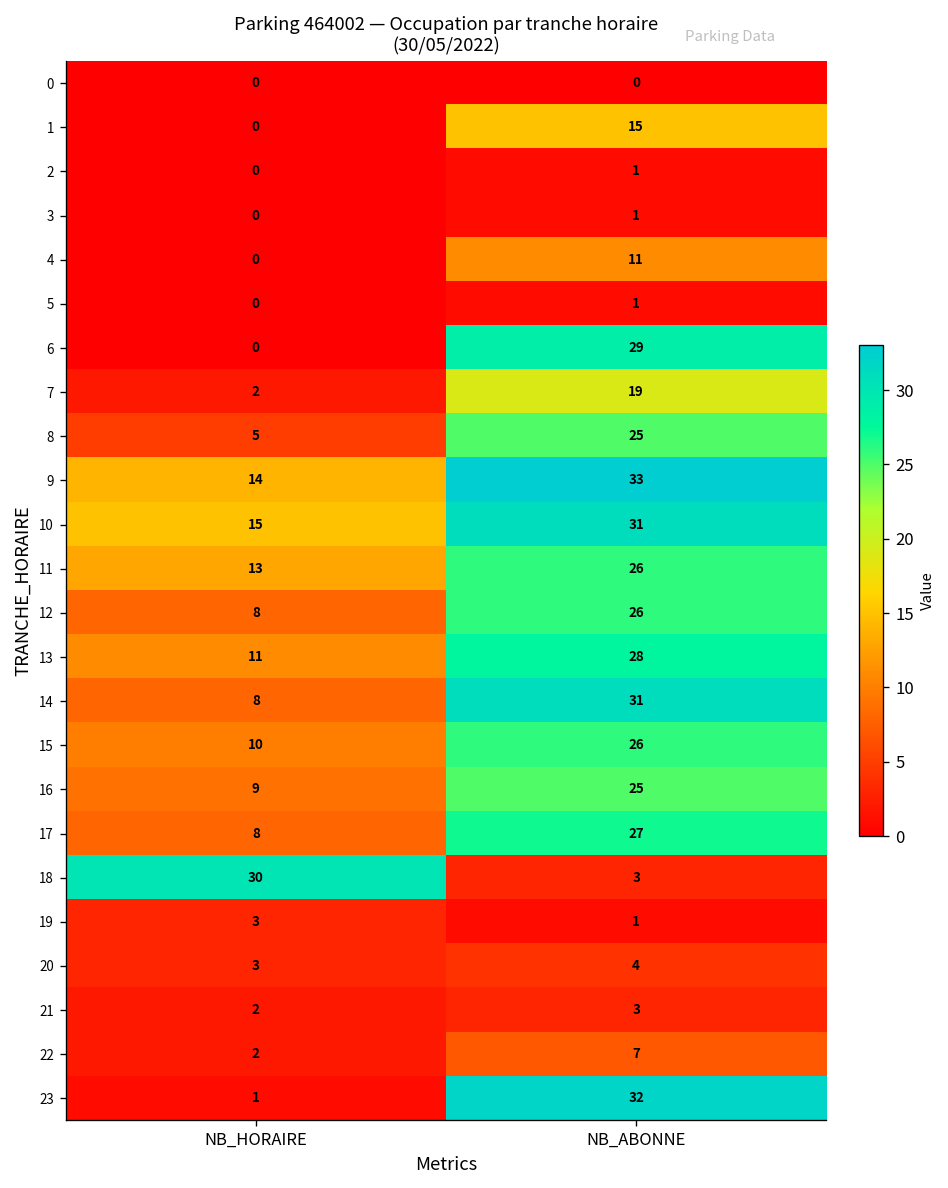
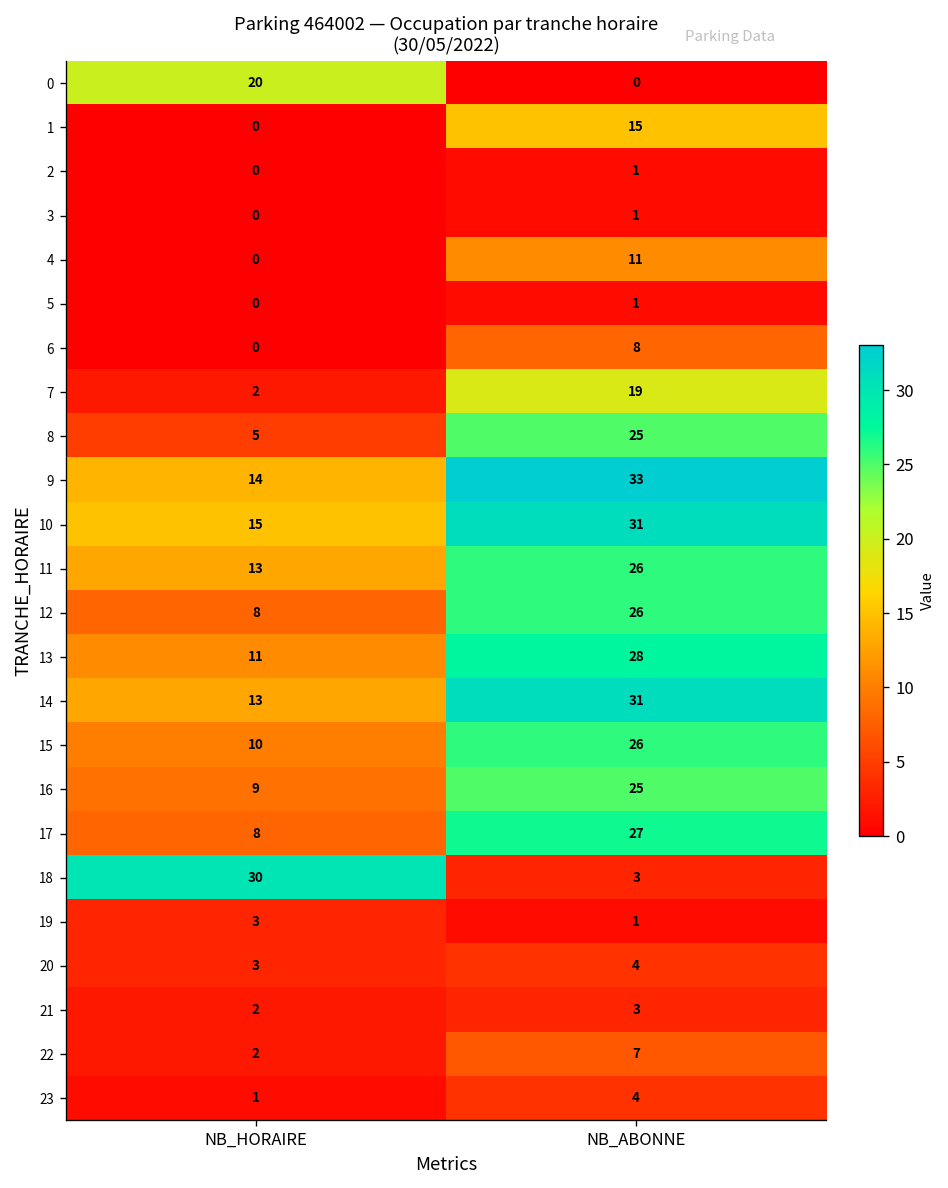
  {
    "0": {
-     "NB_HORAIRE": 0,
+     "NB_HORAIRE": 20,
      "NB_ABONNE": 0
    },
    "1": {
      "NB_HORAIRE": 0,
      "NB_ABONNE": 15
    },
    "2": {
      "NB_HORAIRE": 0,
      "NB_ABONNE": 1
    },
    "3": {
      "NB_HORAIRE": 0,
      "NB_ABONNE": 1
    },
    "4": {
      "NB_HORAIRE": 0,
      "NB_ABONNE": 11
    },
    "5": {
      "NB_HORAIRE": 0,
      "NB_ABONNE": 1
    },
    "6": {
      "NB_HORAIRE": 0,
-     "NB_ABONNE": 29
+     "NB_ABONNE": 8
    },
    "7": {
      "NB_HORAIRE": 2,
      "NB_ABONNE": 19
    },
    "8": {
      "NB_HORAIRE": 5,
      "NB_ABONNE": 25
    },
    "9": {
      "NB_HORAIRE": 14,
      "NB_ABONNE": 33
    },
    "10": {
      "NB_HORAIRE": 15,
      "NB_ABONNE": 31
    },
    "11": {
      "NB_HORAIRE": 13,
      "NB_ABONNE": 26
    },
    "12": {
      "NB_HORAIRE": 8,
      "NB_ABONNE": 26
    },
    "13": {
      "NB_HORAIRE": 11,
      "NB_ABONNE": 28
    },
    "14": {
-     "NB_HORAIRE": 8,
+     "NB_HORAIRE": 13,
      "NB_ABONNE": 31
    },
    "15": {
      "NB_HORAIRE": 10,
      "NB_ABONNE": 26
    },
    "16": {
      "NB_HORAIRE": 9,
      "NB_ABONNE": 25
    },
    "17": {
      "NB_HORAIRE": 8,
      "NB_ABONNE": 27
    },
    "18": {
      "NB_HORAIRE": 30,
      "NB_ABONNE": 3
    },
    "19": {
      "NB_HORAIRE": 3,
      "NB_ABONNE": 1
    },
    "20": {
      "NB_HORAIRE": 3,
      "NB_ABONNE": 4
    },
    "21": {
      "NB_HORAIRE": 2,
      "NB_ABONNE": 3
    },
    "22": {
      "NB_HORAIRE": 2,
      "NB_ABONNE": 7
    },
    "23": {
      "NB_HORAIRE": 1,
-     "NB_ABONNE": 32
+     "NB_ABONNE": 4
    }
  }
